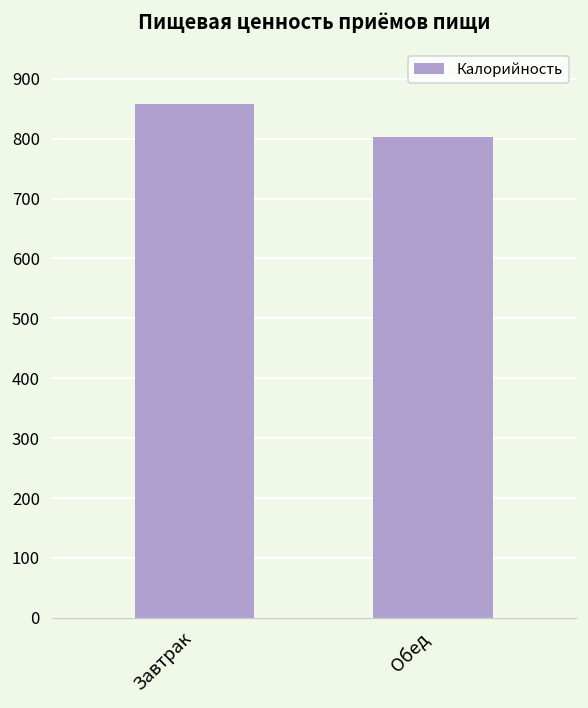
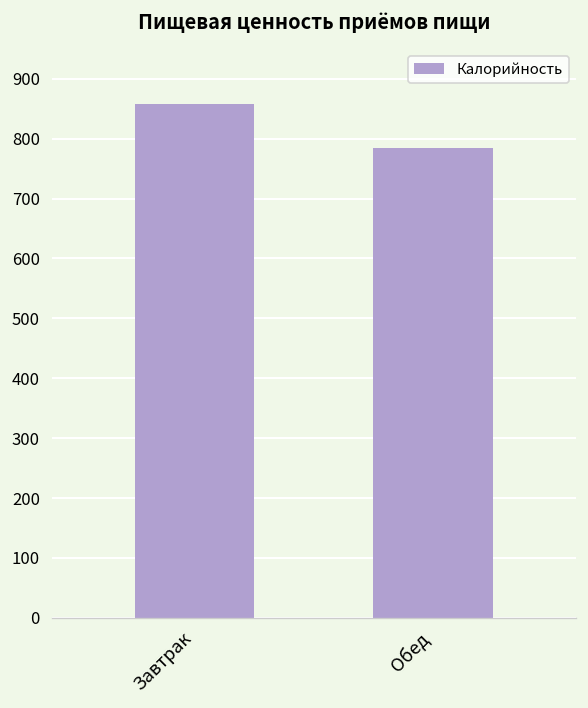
  {
    "Завтрак": 860,
-   "Обед": 800
+   "Обед": 780
  }
